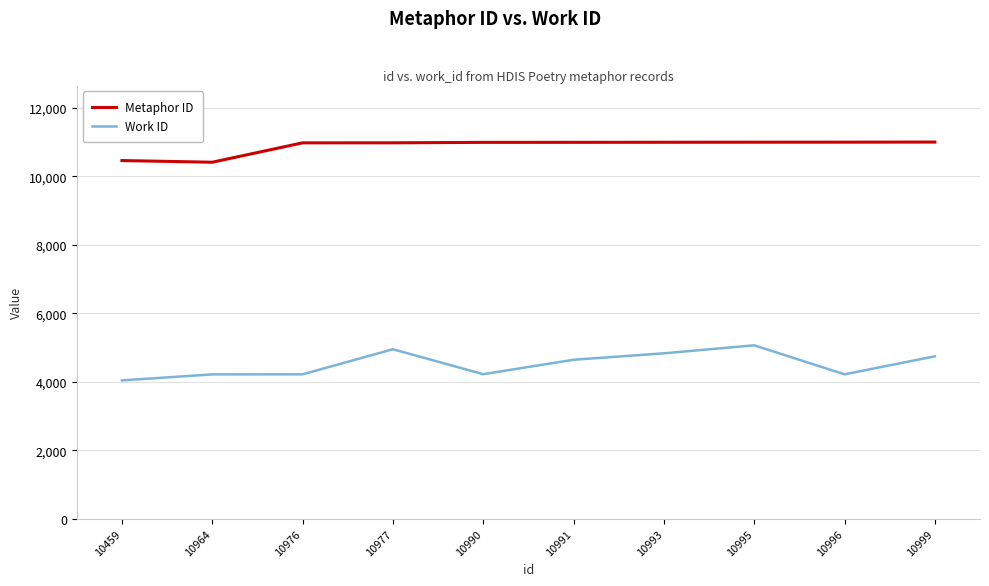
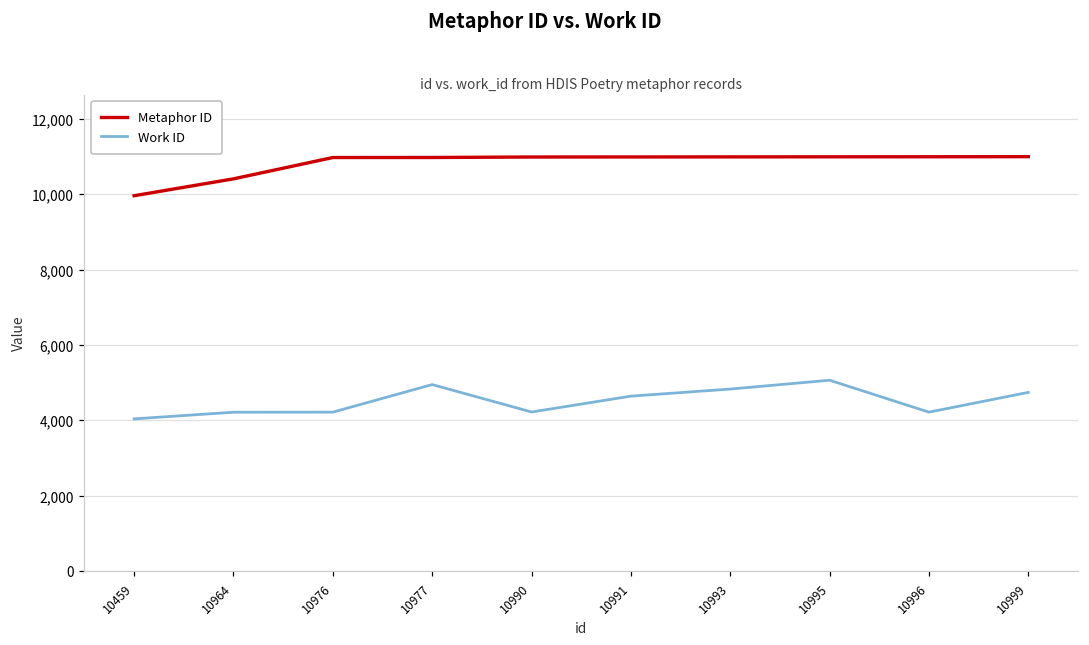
  {
    "Metaphor ID": {
-     "10459": "10,500",
+     "10459": "10,000",
      "10964": "10,400",
      "10976": "11,000",
      "10977": "11,000",
      "10990": "11,000",
      "10991": "11,000",
      "10993": "11,000",
      "10995": "11,000",
      "10996": "11,000",
      "10999": "11,000"
    },
    "Work ID": {
      "10459": "4,000",
      "10964": "4,200",
      "10976": "4,200",
      "10977": "4,900",
      "10990": "4,200",
      "10991": "4,600",
      "10993": "4,800",
      "10995": "5,100",
      "10996": "4,200",
      "10999": "4,700"
    }
  }
